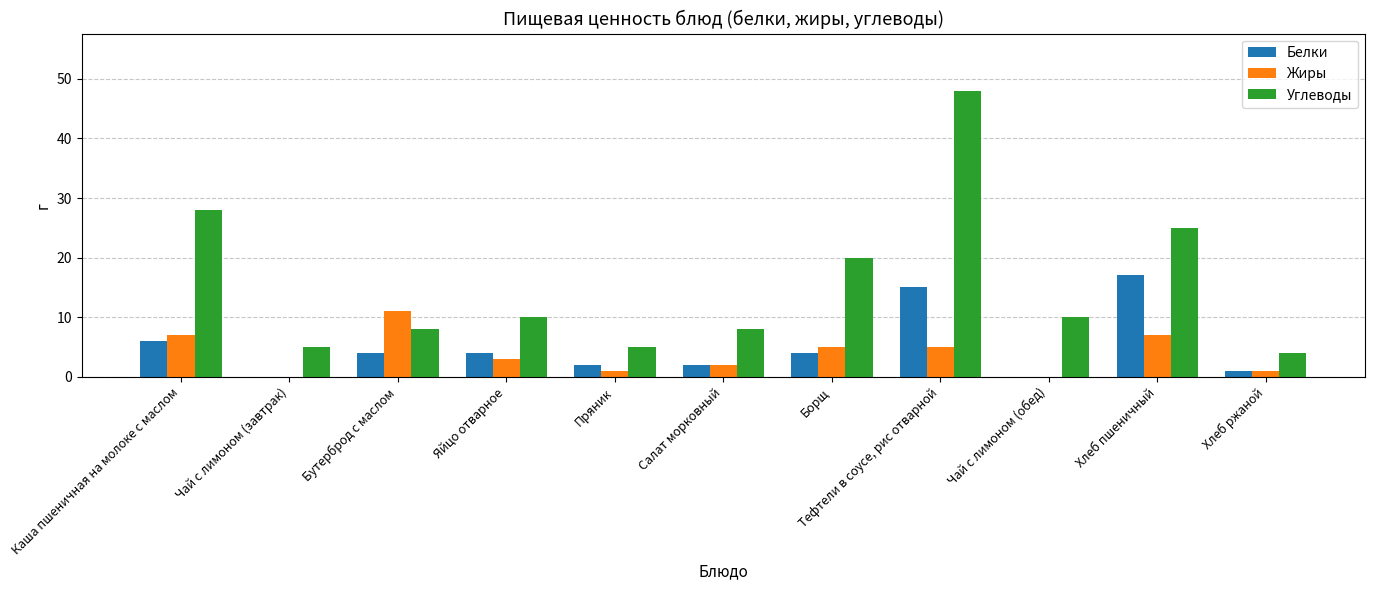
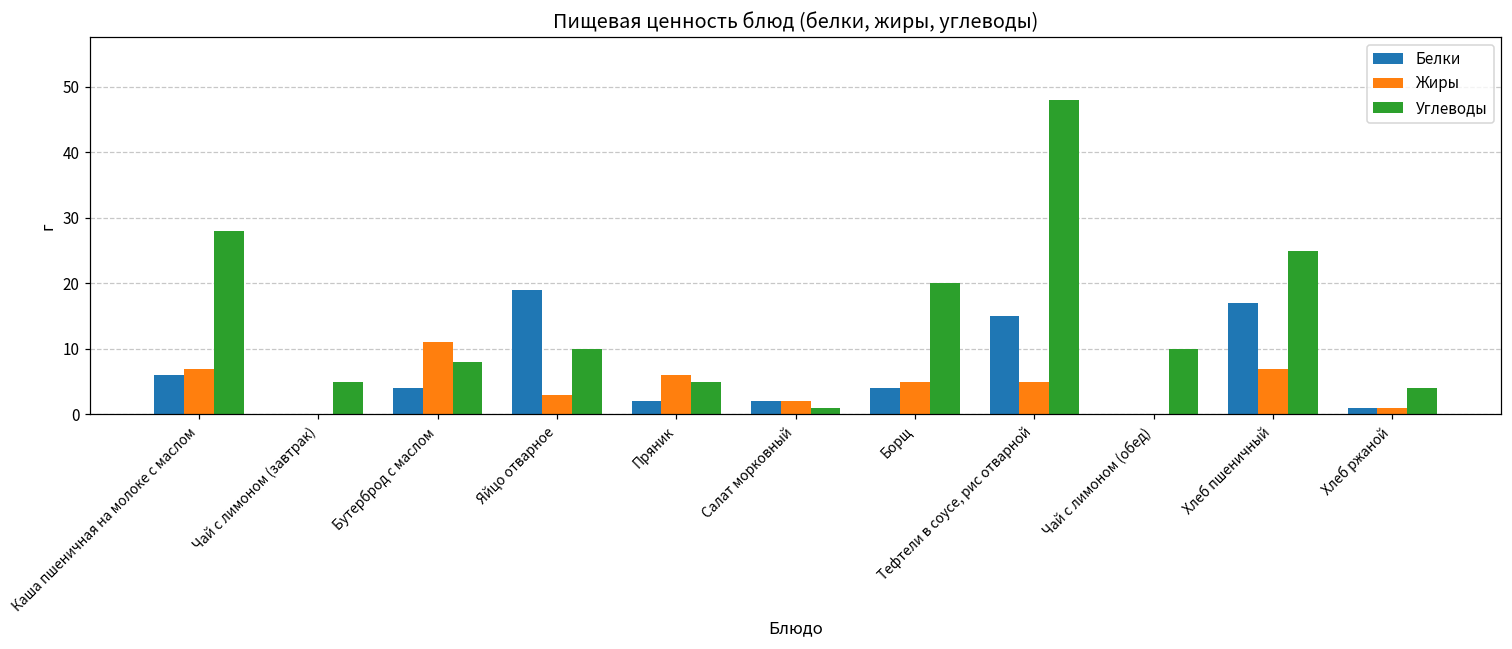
  {
    "Белки": {
      "Каша пшеничная на молоке с маслом": 6,
      "Чай с лимоном (завтрак)": 0,
      "Бутерброд с маслом": 4,
-     "Яйцо отварное": 4,
+     "Яйцо отварное": 19,
      "Пряник": 2,
      "Салат морковный": 2,
      "Борщ": 4,
      "Тефтели в соусе, рис отварной": 15,
      "Чай с лимоном (обед)": 0,
      "Хлеб пшеничный": 17,
      "Хлеб ржаной": 1
    },
    "Жиры": {
      "Каша пшеничная на молоке с маслом": 7,
      "Чай с лимоном (завтрак)": 0,
      "Бутерброд с маслом": 11,
      "Яйцо отварное": 3,
-     "Пряник": 1,
+     "Пряник": 6,
      "Салат морковный": 2,
      "Борщ": 5,
      "Тефтели в соусе, рис отварной": 5,
      "Чай с лимоном (обед)": 0,
      "Хлеб пшеничный": 7,
      "Хлеб ржаной": 1
    },
    "Углеводы": {
      "Каша пшеничная на молоке с маслом": 28,
      "Чай с лимоном (завтрак)": 5,
      "Бутерброд с маслом": 8,
      "Яйцо отварное": 10,
      "Пряник": 5,
-     "Салат морковный": 8,
+     "Салат морковный": 1,
      "Борщ": 20,
      "Тефтели в соусе, рис отварной": 48,
      "Чай с лимоном (обед)": 10,
      "Хлеб пшеничный": 25,
      "Хлеб ржаной": 4
    }
  }
